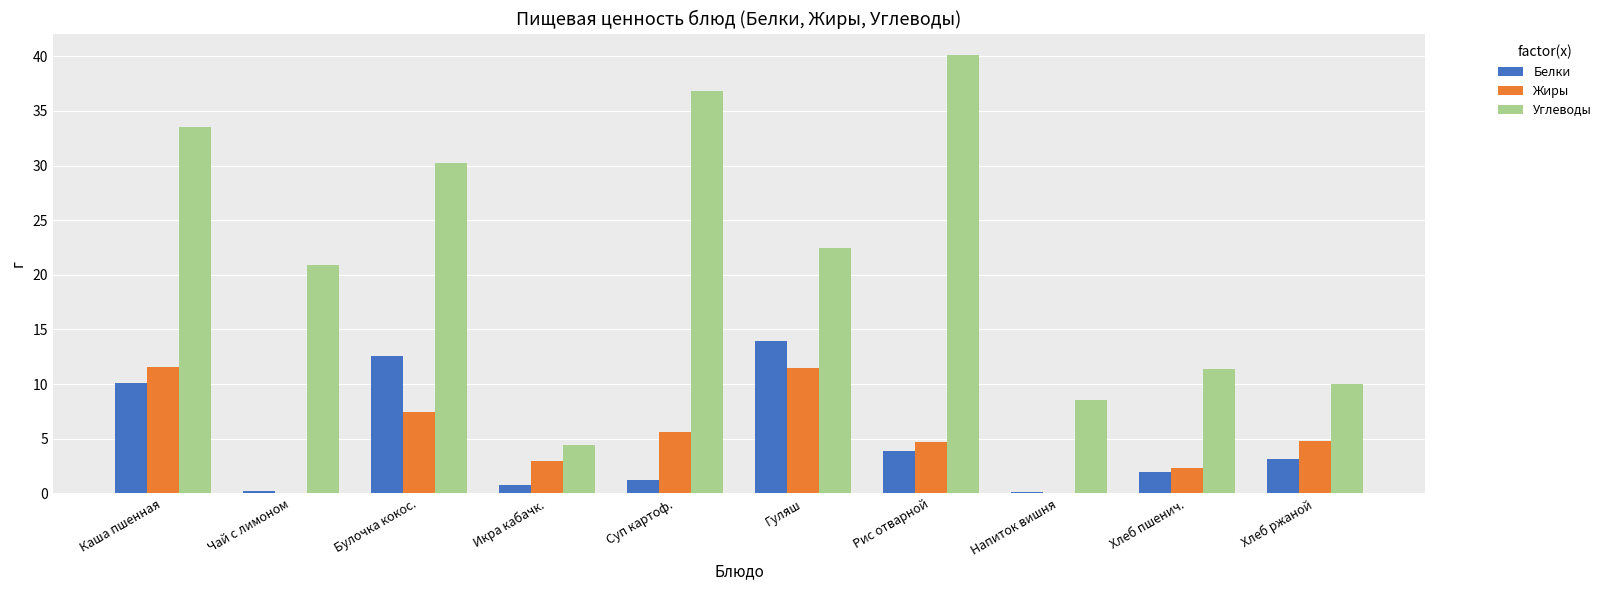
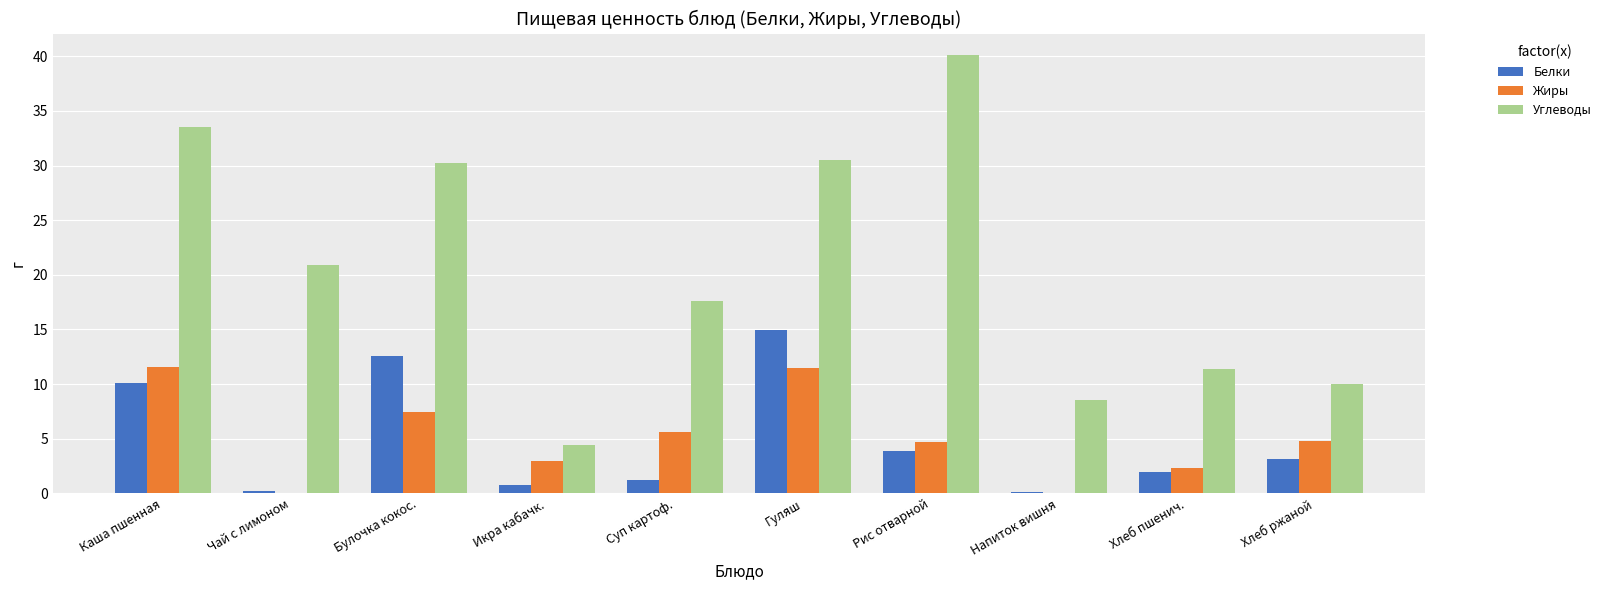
  {
    "Белки": {
      "Каша пшенная": 10.1,
      "Чай с лимоном": 0.2,
      "Булочка кокос.": 12.6,
      "Икра кабачк.": 0.7,
      "Суп картоф.": 1.2,
-     "Гуляш": 14.0,
+     "Гуляш": 14.9,
      "Рис отварной": 3.9,
      "Хлеб пшенич.": 2.0,
      "Хлеб ржаной": 3.1
    },
    "Жиры": {
      "Каша пшенная": 11.6,
      "Чай с лимоном": 0.0,
      "Булочка кокос.": 7.4,
      "Икра кабачк.": 3.0,
      "Суп картоф.": 5.6,
      "Гуляш": 11.5,
      "Рис отварной": 4.7,
      "Хлеб пшенич.": 2.3,
      "Хлеб ржаной": 4.8
    },
    "Углеводы": {
      "Каша пшенная": 33.6,
      "Чай с лимоном": 20.9,
      "Булочка кокос.": 30.3,
      "Икра кабачк.": 4.4,
-     "Суп картоф.": 36.9,
-     "Гуляш": 22.5,
+     "Суп картоф.": 17.7,
+     "Гуляш": 30.5,
      "Рис отварной": 40.1,
      "Напиток вишня": 8.6,
      "Хлеб пшенич.": 11.4,
      "Хлеб ржаной": 10.0
    }
  }
